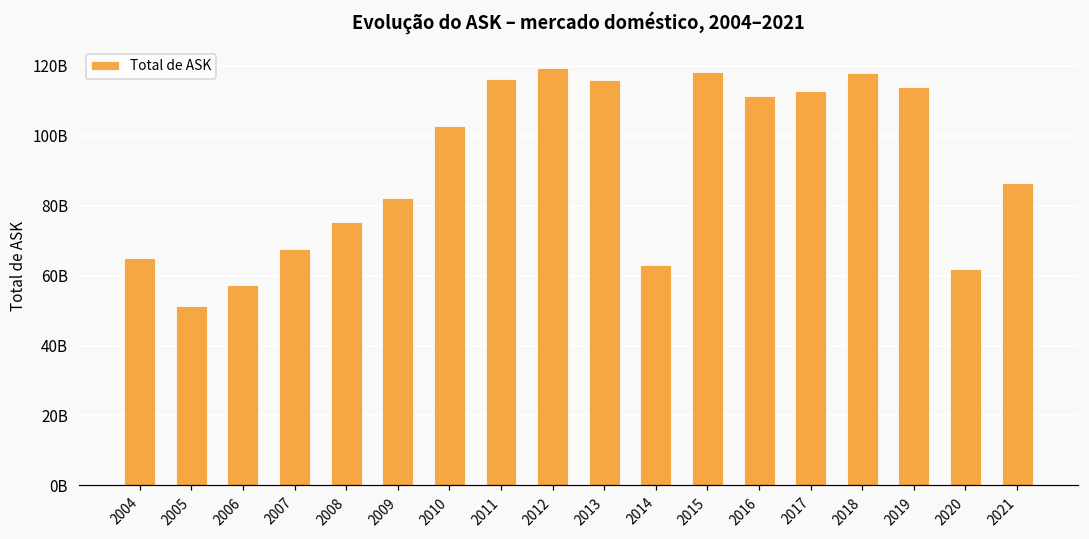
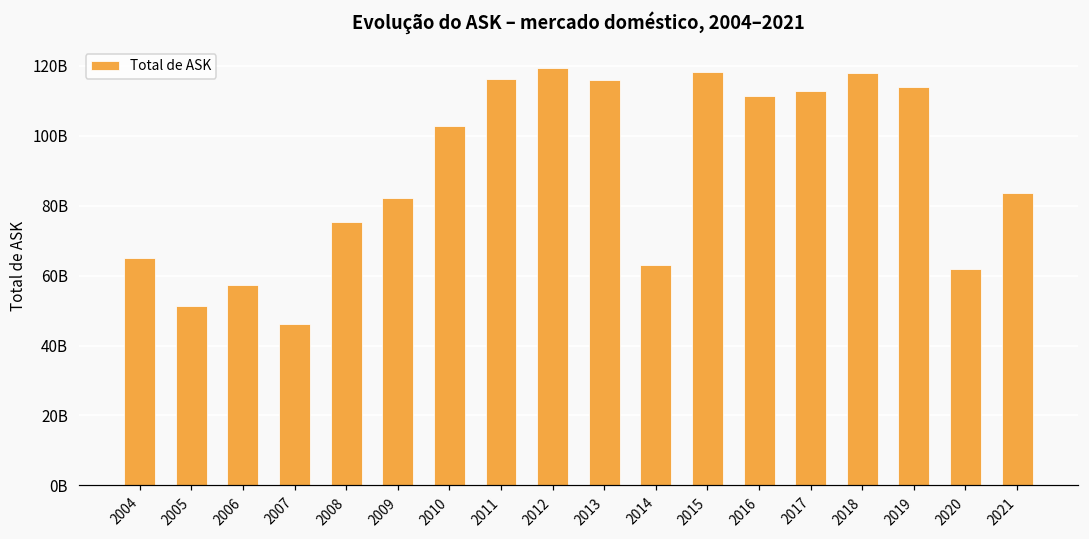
  {
    "2004": 65000000000,
    "2005": 51000000000,
    "2006": 57000000000,
-   "2007": 67000000000,
+   "2007": 46000000000,
    "2008": 75000000000,
    "2009": 82000000000,
    "2010": 103000000000,
    "2011": 116000000000,
    "2012": 119000000000,
    "2013": 116000000000,
    "2014": 63000000000,
    "2015": 118000000000,
    "2016": 111000000000,
    "2017": 113000000000,
    "2018": 118000000000,
    "2019": 114000000000,
    "2020": 62000000000,
-   "2021": 87000000000
+   "2021": 84000000000
  }
